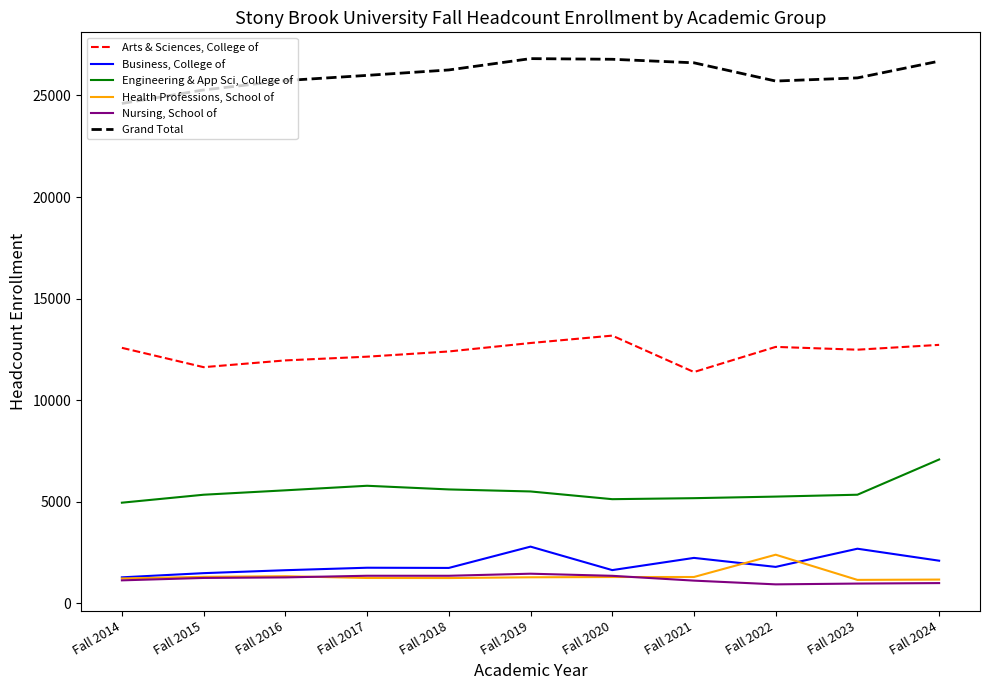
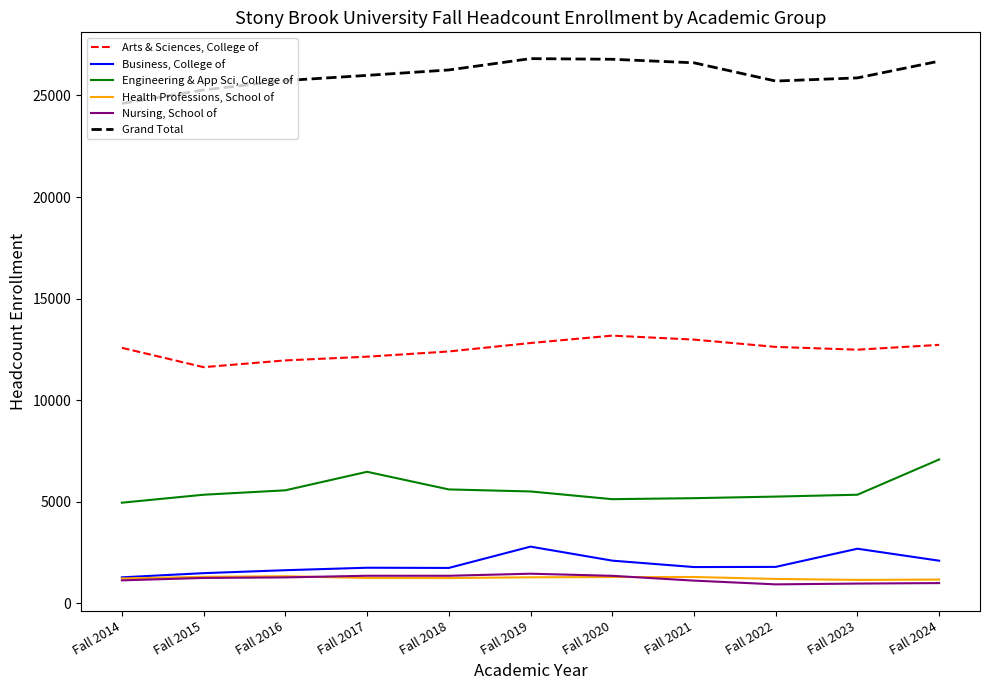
  {
    "Arts & Sciences, College of": {
      "Fall 2014": 12600,
      "Fall 2015": 11600,
      "Fall 2016": 12000,
      "Fall 2017": 12100,
      "Fall 2018": 12400,
      "Fall 2019": 12800,
      "Fall 2020": 13200,
-     "Fall 2021": 11400,
+     "Fall 2021": 13000,
      "Fall 2022": 12600,
      "Fall 2023": 12500,
      "Fall 2024": 12700
    },
    "Business, College of": {
      "Fall 2015": 1500,
      "Fall 2016": 1600,
      "Fall 2017": 1800,
      "Fall 2018": 1700,
      "Fall 2019": 2800,
-     "Fall 2020": 1600,
-     "Fall 2021": 2200,
+     "Fall 2020": 2100,
+     "Fall 2021": 1800,
      "Fall 2022": 1800,
      "Fall 2023": 2700,
      "Fall 2024": 2100
    },
    "Engineering & App Sci, College of": {
      "Fall 2014": 5000,
      "Fall 2015": 5300,
      "Fall 2016": 5600,
-     "Fall 2017": 5800,
+     "Fall 2017": 6500,
      "Fall 2018": 5600,
      "Fall 2019": 5500,
      "Fall 2020": 5100,
      "Fall 2021": 5200,
      "Fall 2022": 5300,
      "Fall 2023": 5300,
      "Fall 2024": 7100
    },
    "Health Professions, School of": {
      "Fall 2019": 1300,
      "Fall 2021": 1300,
-     "Fall 2022": 2400,
+     "Fall 2022": 1200,
      "Fall 2023": 1200,
      "Fall 2024": 1200
    },
    "Nursing, School of": {
      "Fall 2019": 1500,
      "Fall 2021": 1100,
      "Fall 2022": 900,
      "Fall 2023": 1000,
      "Fall 2024": 1000
    },
    "Grand Total": {
      "Fall 2017": 26000,
      "Fall 2018": 26300,
      "Fall 2019": 26800,
      "Fall 2020": 26800,
      "Fall 2021": 26600,
      "Fall 2022": 25700,
      "Fall 2023": 25900,
      "Fall 2024": 26700
    }
  }
